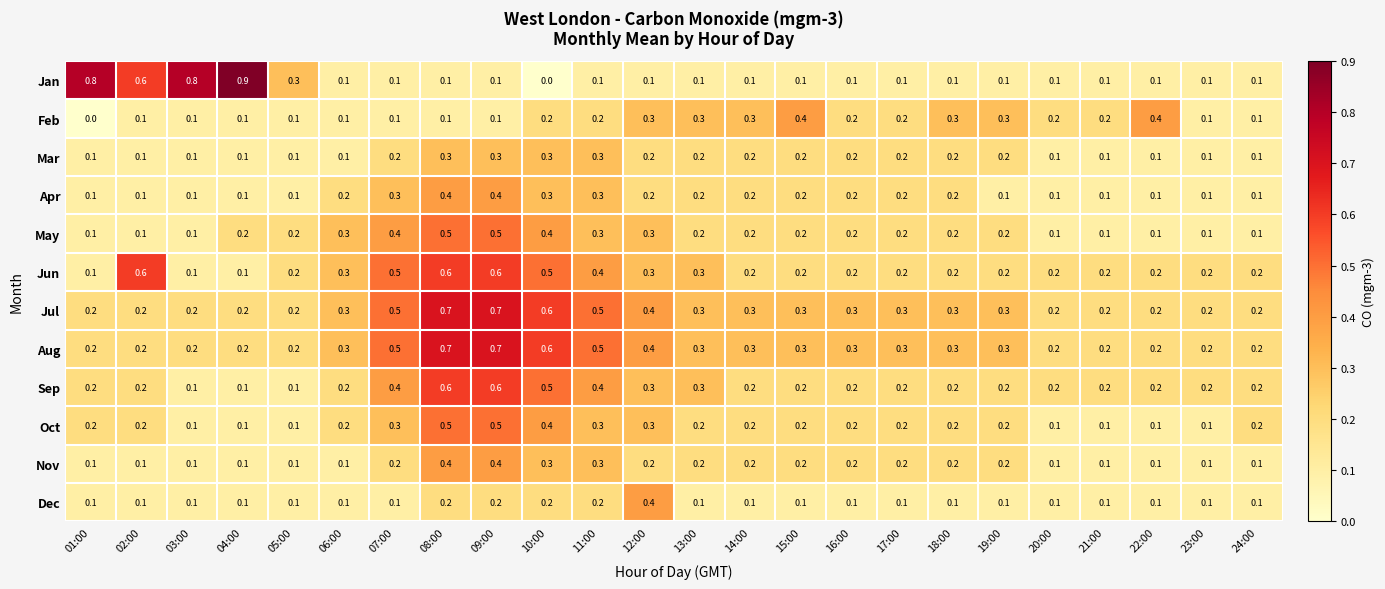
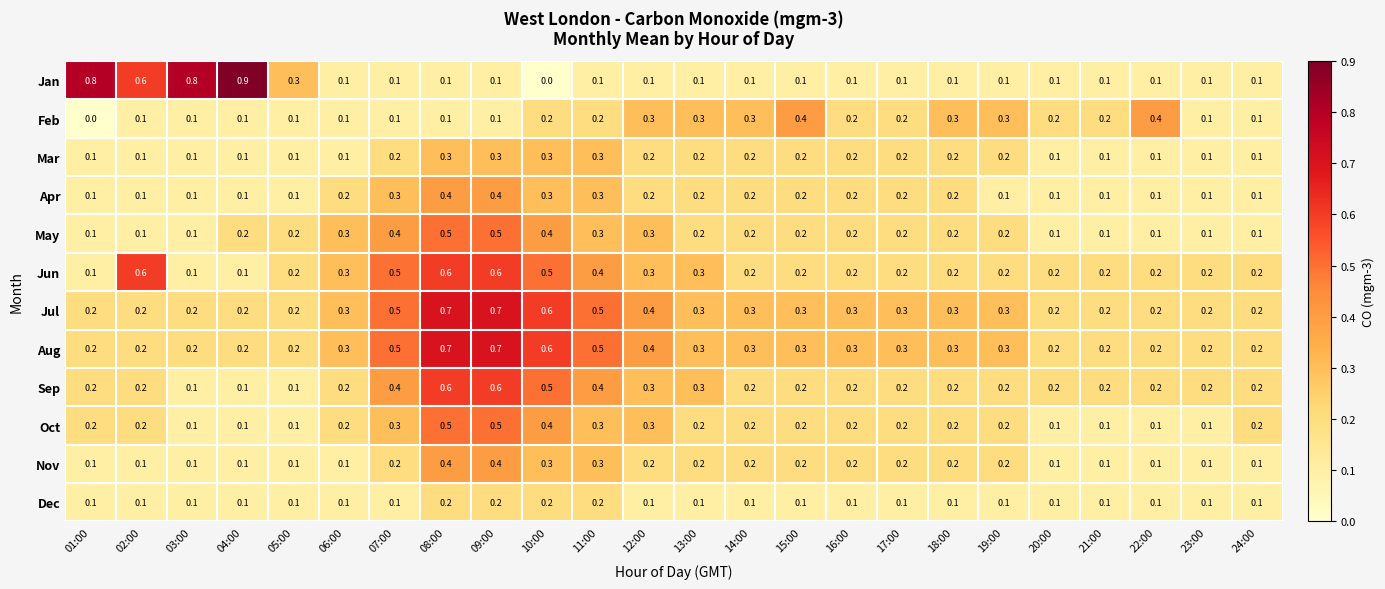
  {
    "Dec": {
      "01:00": 0.1,
      "02:00": 0.1,
      "03:00": 0.1,
      "04:00": 0.1,
      "05:00": 0.1,
      "06:00": 0.1,
      "07:00": 0.1,
      "08:00": 0.2,
      "09:00": 0.2,
      "10:00": 0.2,
      "11:00": 0.2,
-     "12:00": 0.4,
+     "12:00": 0.1,
      "13:00": 0.1,
      "14:00": 0.1,
      "15:00": 0.1,
      "16:00": 0.1,
      "17:00": 0.1,
      "18:00": 0.1,
      "19:00": 0.1,
      "20:00": 0.1,
      "21:00": 0.1,
      "22:00": 0.1,
      "23:00": 0.1,
      "24:00": 0.1
    }
  }
